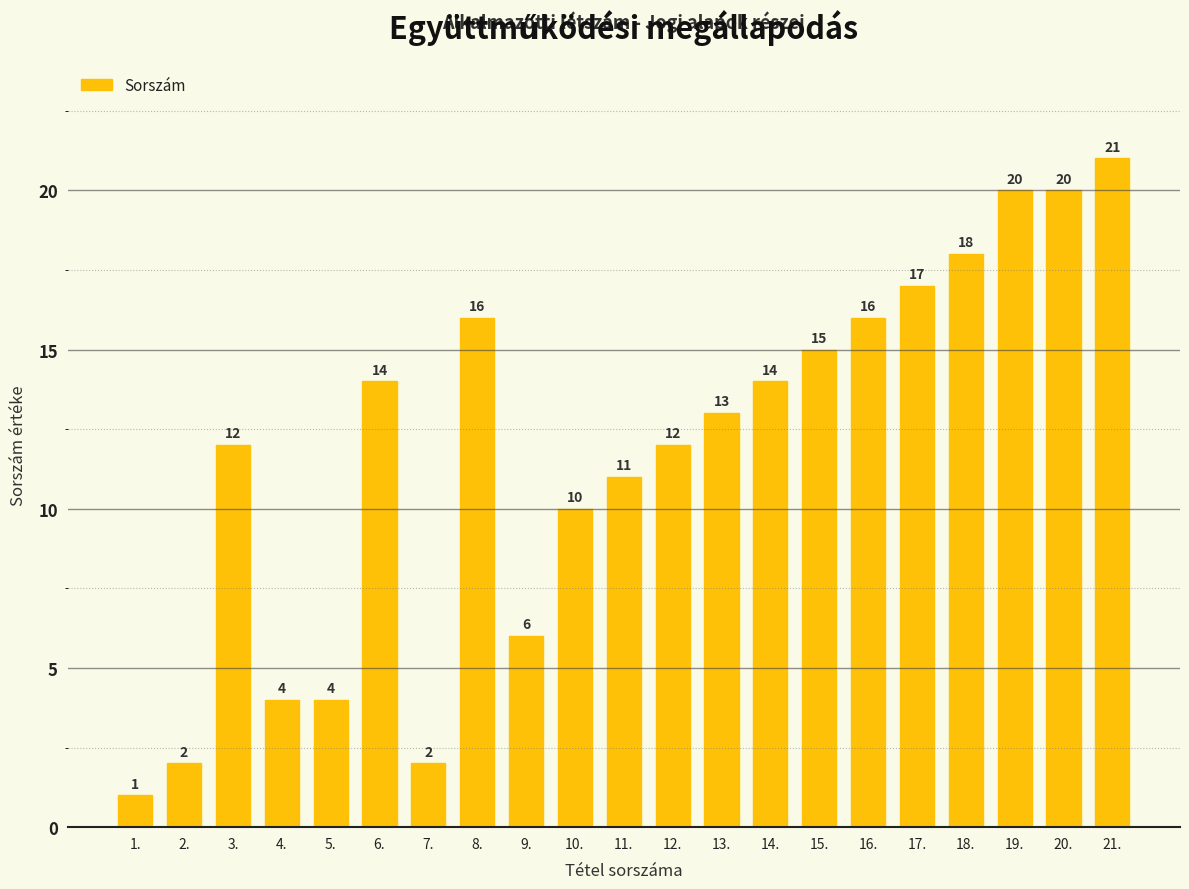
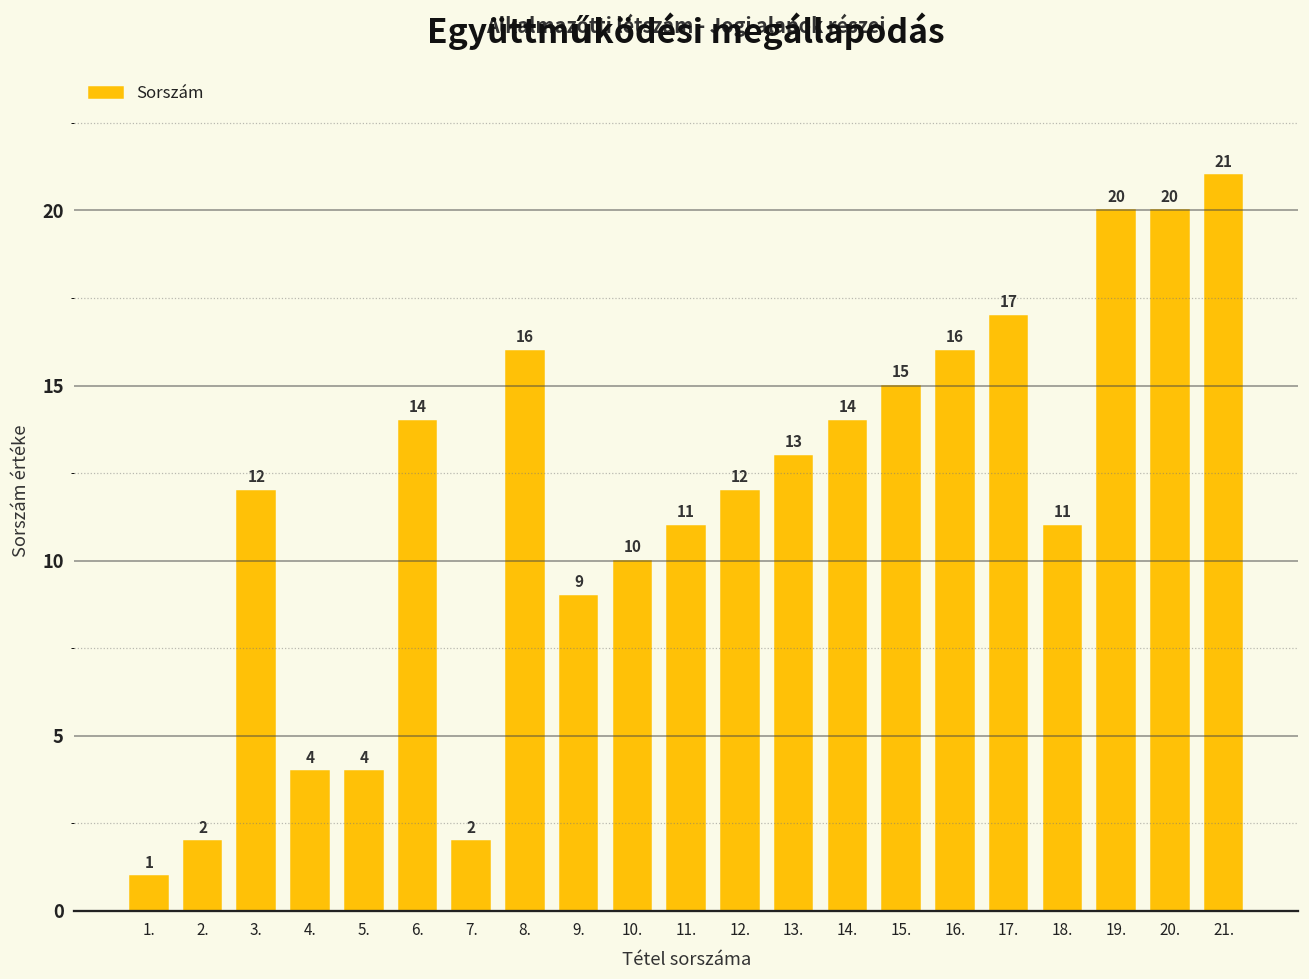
  {
    "1.": 1,
    "2.": 2,
    "3.": 12,
    "4.": 4,
    "5.": 4,
    "6.": 14,
    "7.": 2,
    "8.": 16,
-   "9.": 6,
+   "9.": 9,
    "10.": 10,
    "11.": 11,
    "12.": 12,
    "13.": 13,
    "14.": 14,
    "15.": 15,
    "16.": 16,
    "17.": 17,
-   "18.": 18,
+   "18.": 11,
    "19.": 20,
    "20.": 20,
    "21.": 21
  }
